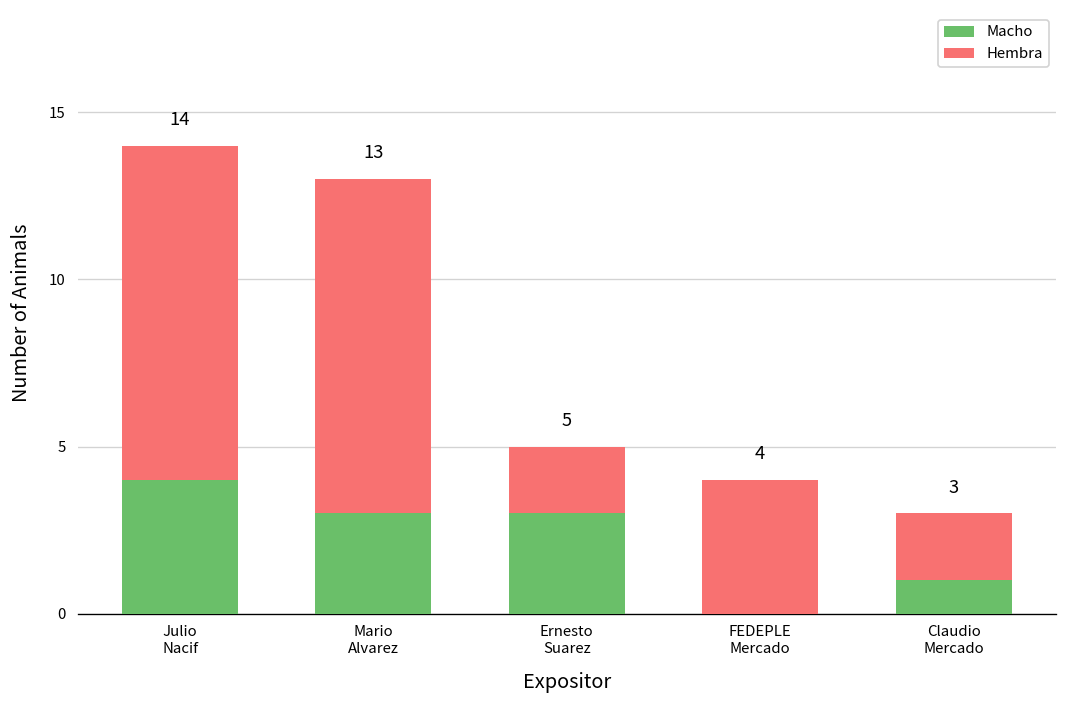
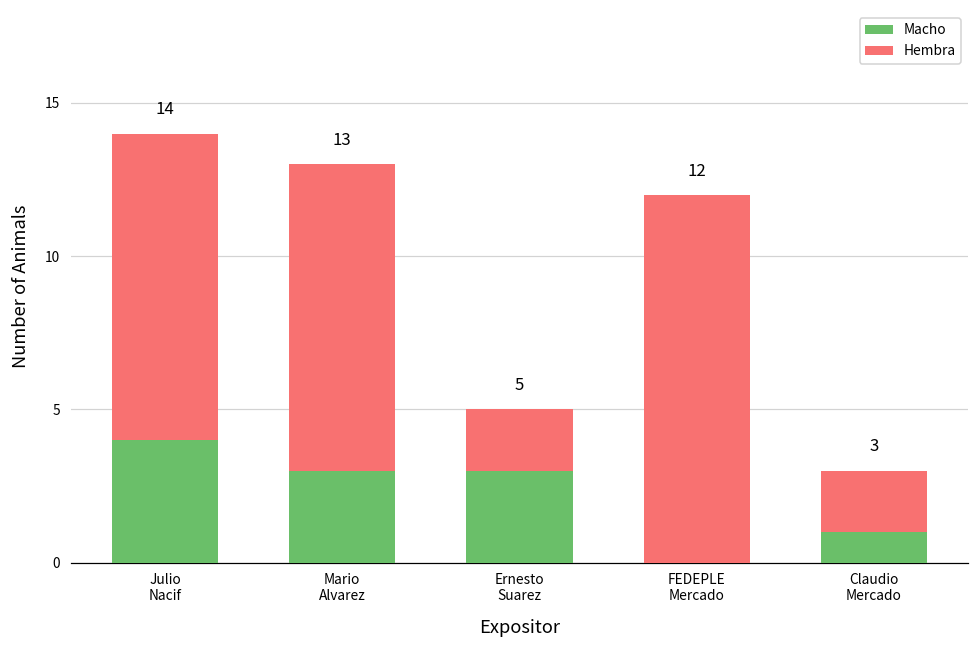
  {
    "Macho": {
      "Julio Nacif": 4.0,
      "Mario Alvarez": 3.0,
      "Ernesto Suarez": 3.0,
      "FEDEPLE Mercado": 0.0,
      "Claudio Mercado": 1.0
    },
    "Hembra": {
-     "FEDEPLE Mercado": 4
+     "FEDEPLE Mercado": 12
    }
  }
